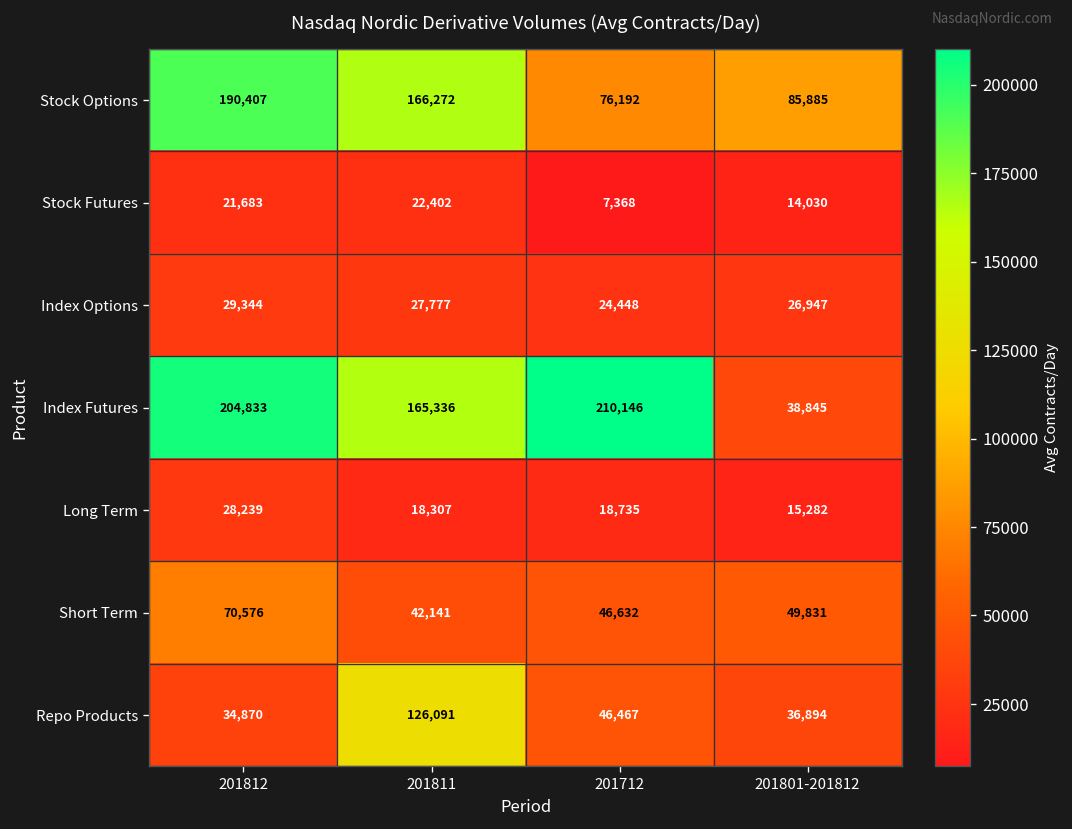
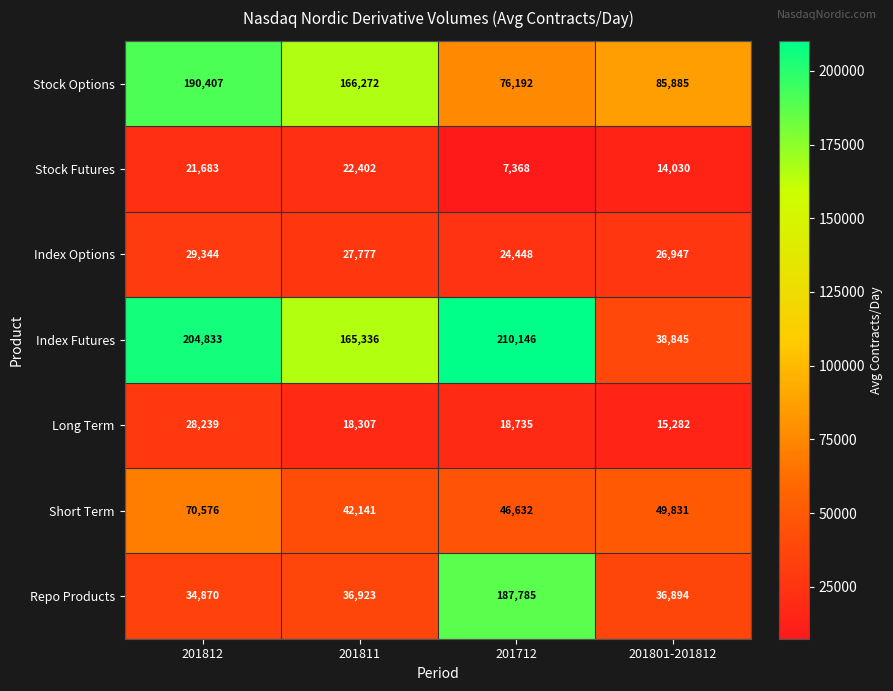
  {
    "Stock Options": {
      "201812": "190,407",
      "201811": "166,272",
      "201712": "76,192",
      "201801-201812": "85,885"
    },
    "Stock Futures": {
      "201812": "21,683",
      "201811": "22,402",
      "201712": "7,368",
      "201801-201812": "14,030"
    },
    "Index Options": {
      "201812": "29,344",
      "201811": "27,777",
      "201712": "24,448",
      "201801-201812": "26,947"
    },
    "Index Futures": {
      "201812": "204,833",
      "201811": "165,336",
      "201712": "210,146",
      "201801-201812": "38,845"
    },
    "Long Term": {
      "201812": "28,239",
      "201811": "18,307",
      "201712": "18,735",
      "201801-201812": "15,282"
    },
    "Short Term": {
      "201812": "70,576",
      "201811": "42,141",
      "201712": "46,632",
      "201801-201812": "49,831"
    },
    "Repo Products": {
      "201812": "34,870",
-     "201811": "126,091",
-     "201712": "46,467",
+     "201811": "36,923",
+     "201712": "187,785",
      "201801-201812": "36,894"
    }
  }
